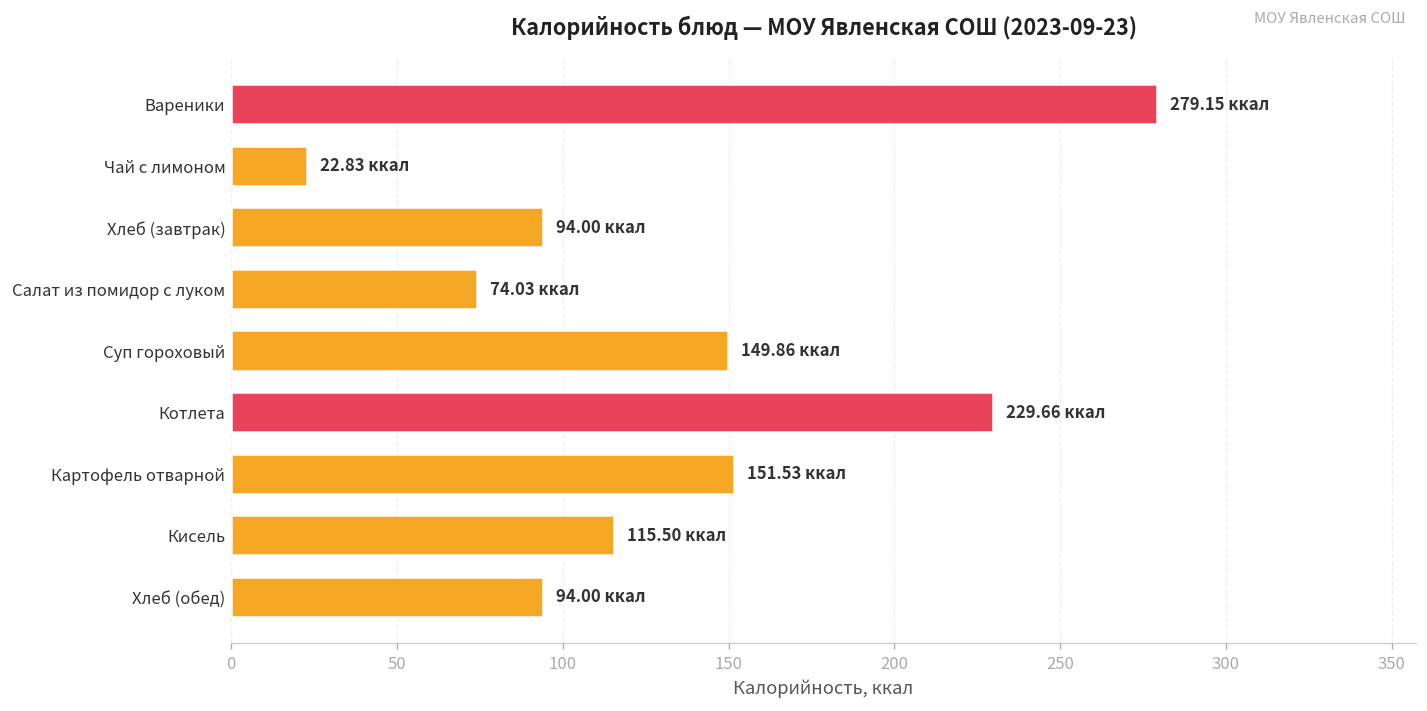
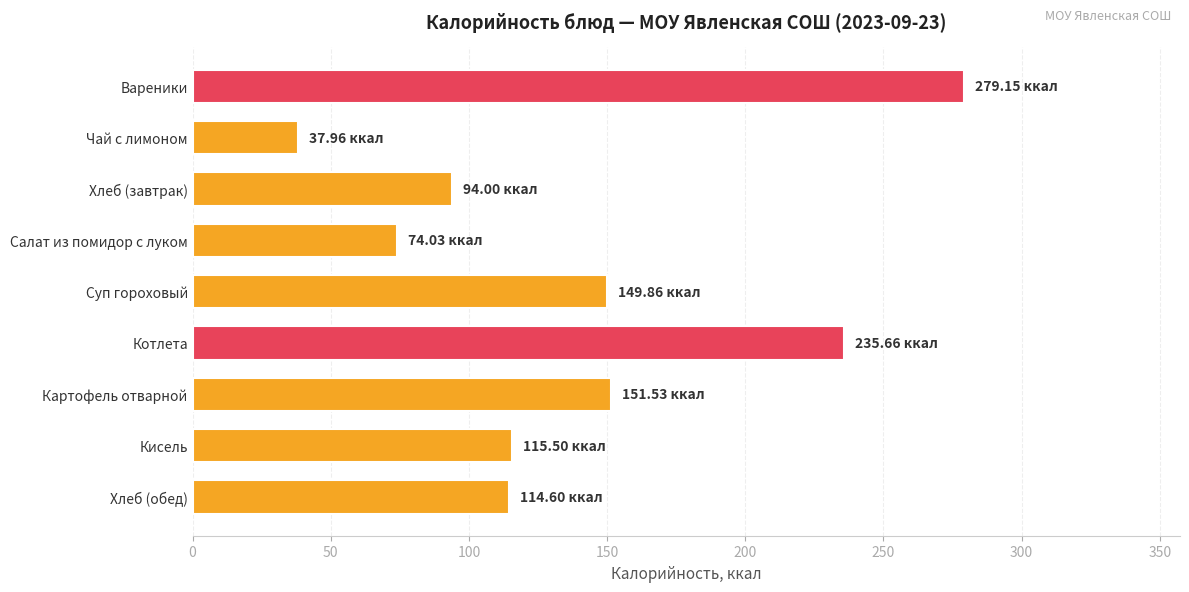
  {
    "Вареники": 279.15,
-   "Чай с лимоном": 22.83,
+   "Чай с лимоном": 37.96,
    "Хлеб (завтрак)": 94.00,
    "Салат из помидор с луком": 74.03,
    "Суп гороховый": 149.86,
-   "Котлета": 229.66,
+   "Котлета": 235.66,
    "Картофель отварной": 151.53,
    "Кисель": 115.50,
-   "Хлеб (обед)": 94.00
+   "Хлеб (обед)": 114.60
  }
